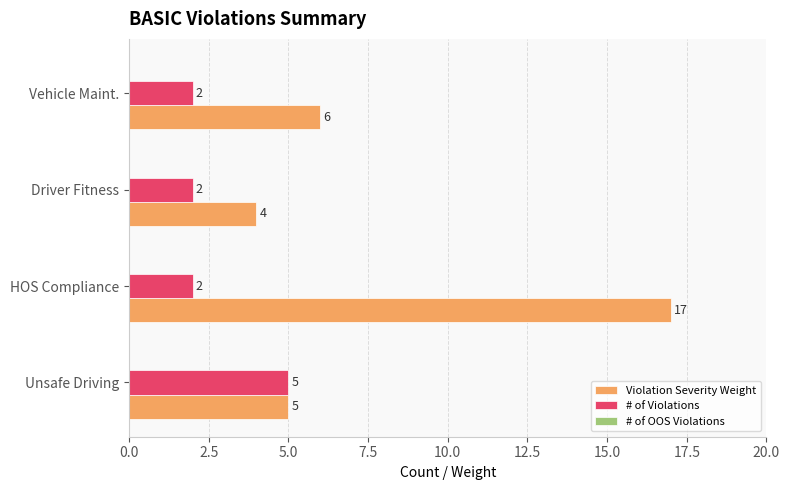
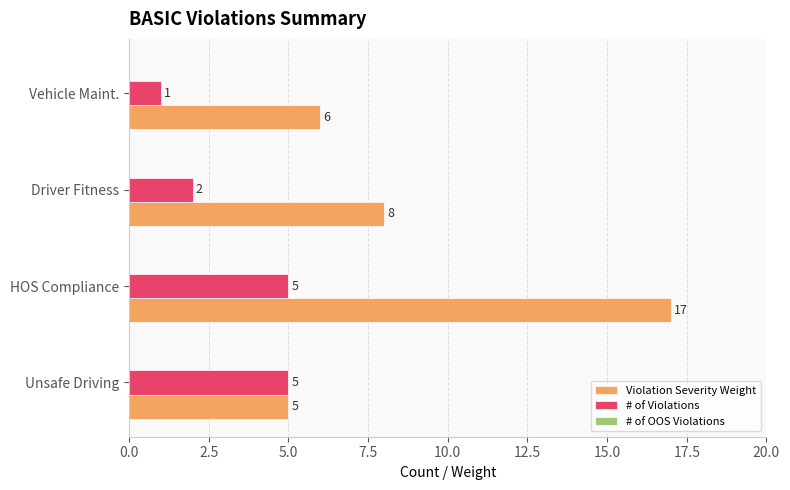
  {
    "Violation Severity Weight": {
      "Vehicle Maint.": 6,
-     "Driver Fitness": 4,
+     "Driver Fitness": 8,
      "HOS Compliance": 17,
      "Unsafe Driving": 5
    },
    "# of Violations": {
-     "Vehicle Maint.": 2,
+     "Vehicle Maint.": 1,
      "Driver Fitness": 2,
-     "HOS Compliance": 2,
+     "HOS Compliance": 5,
      "Unsafe Driving": 5
    },
    "# of OOS Violations": {
      "Vehicle Maint.": 0.0,
      "Driver Fitness": 0.0,
      "HOS Compliance": 0.0,
      "Unsafe Driving": 0.0
    }
  }
